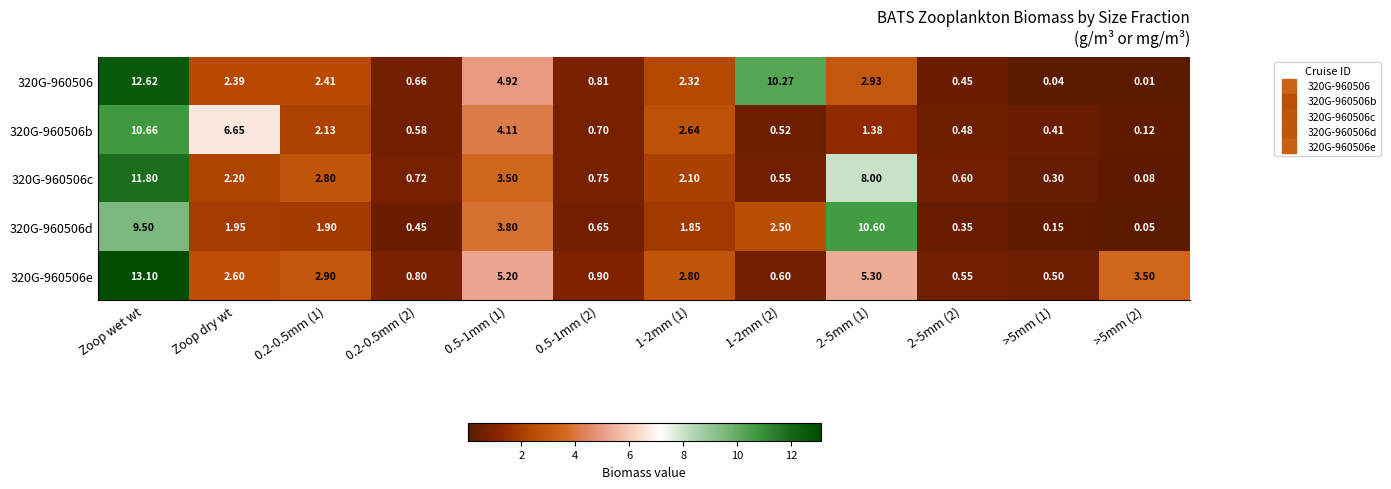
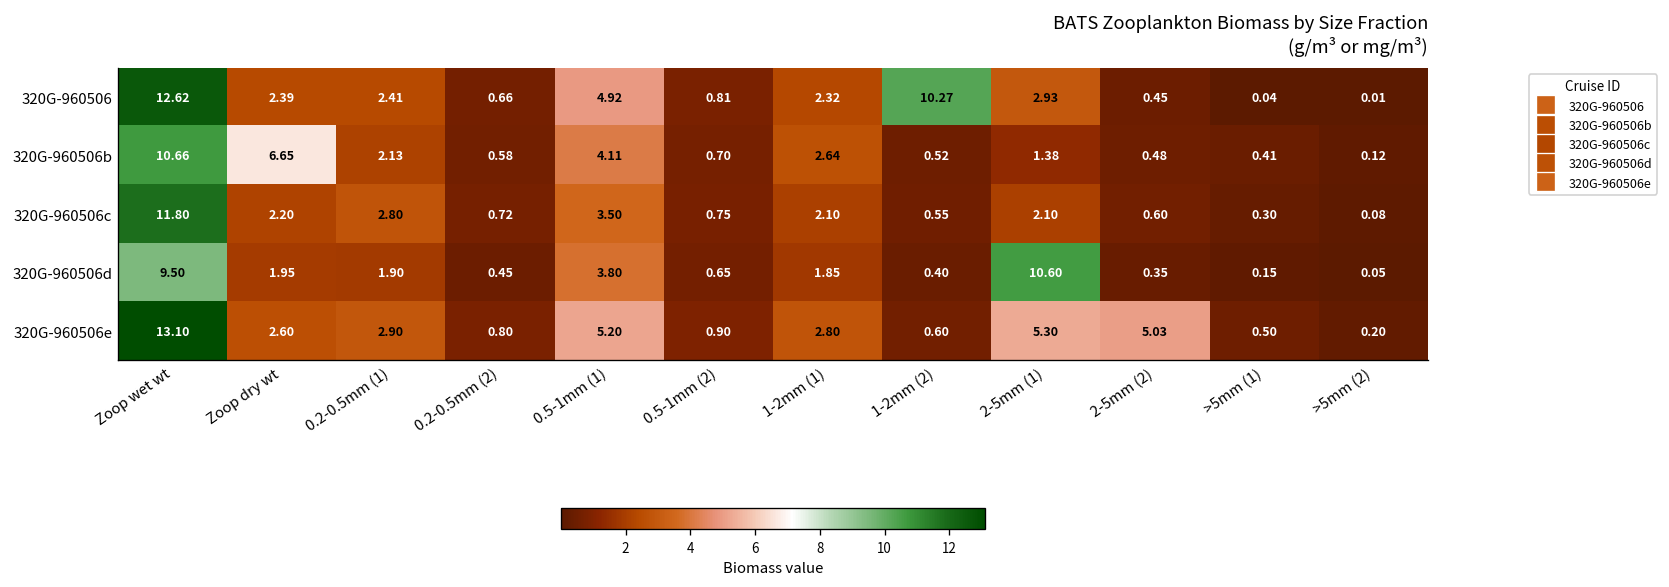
  {
    "320G-960506": {
      "Zoop wet wt": 12.62,
      "Zoop dry wt": 2.39,
      "0.2-0.5mm (1)": 2.41,
      "0.2-0.5mm (2)": 0.66,
      "0.5-1mm (1)": 4.92,
      "0.5-1mm (2)": 0.81,
      "1-2mm (1)": 2.32,
      "1-2mm (2)": 10.27,
      "2-5mm (1)": 2.93,
      "2-5mm (2)": 0.45,
      ">5mm (1)": 0.04,
      ">5mm (2)": 0.01
    },
    "320G-960506b": {
      "Zoop wet wt": 10.66,
      "Zoop dry wt": 6.65,
      "0.2-0.5mm (1)": 2.13,
      "0.2-0.5mm (2)": 0.58,
      "0.5-1mm (1)": 4.11,
      "0.5-1mm (2)": 0.70,
      "1-2mm (1)": 2.64,
      "1-2mm (2)": 0.52,
      "2-5mm (1)": 1.38,
      "2-5mm (2)": 0.48,
      ">5mm (1)": 0.41,
      ">5mm (2)": 0.12
    },
    "320G-960506c": {
      "Zoop wet wt": 11.80,
      "Zoop dry wt": 2.20,
      "0.2-0.5mm (1)": 2.80,
      "0.2-0.5mm (2)": 0.72,
      "0.5-1mm (1)": 3.50,
      "0.5-1mm (2)": 0.75,
      "1-2mm (1)": 2.10,
      "1-2mm (2)": 0.55,
-     "2-5mm (1)": 8.00,
+     "2-5mm (1)": 2.10,
      "2-5mm (2)": 0.60,
      ">5mm (1)": 0.30,
      ">5mm (2)": 0.08
    },
    "320G-960506d": {
      "Zoop wet wt": 9.50,
      "Zoop dry wt": 1.95,
      "0.2-0.5mm (1)": 1.90,
      "0.2-0.5mm (2)": 0.45,
      "0.5-1mm (1)": 3.80,
      "0.5-1mm (2)": 0.65,
      "1-2mm (1)": 1.85,
-     "1-2mm (2)": 2.50,
+     "1-2mm (2)": 0.40,
      "2-5mm (1)": 10.60,
      "2-5mm (2)": 0.35,
      ">5mm (1)": 0.15,
      ">5mm (2)": 0.05
    },
    "320G-960506e": {
      "Zoop wet wt": 13.10,
      "Zoop dry wt": 2.60,
      "0.2-0.5mm (1)": 2.90,
      "0.2-0.5mm (2)": 0.80,
      "0.5-1mm (1)": 5.20,
      "0.5-1mm (2)": 0.90,
      "1-2mm (1)": 2.80,
      "1-2mm (2)": 0.60,
      "2-5mm (1)": 5.30,
-     "2-5mm (2)": 0.55,
+     "2-5mm (2)": 5.03,
      ">5mm (1)": 0.50,
-     ">5mm (2)": 3.50
+     ">5mm (2)": 0.20
    }
  }
